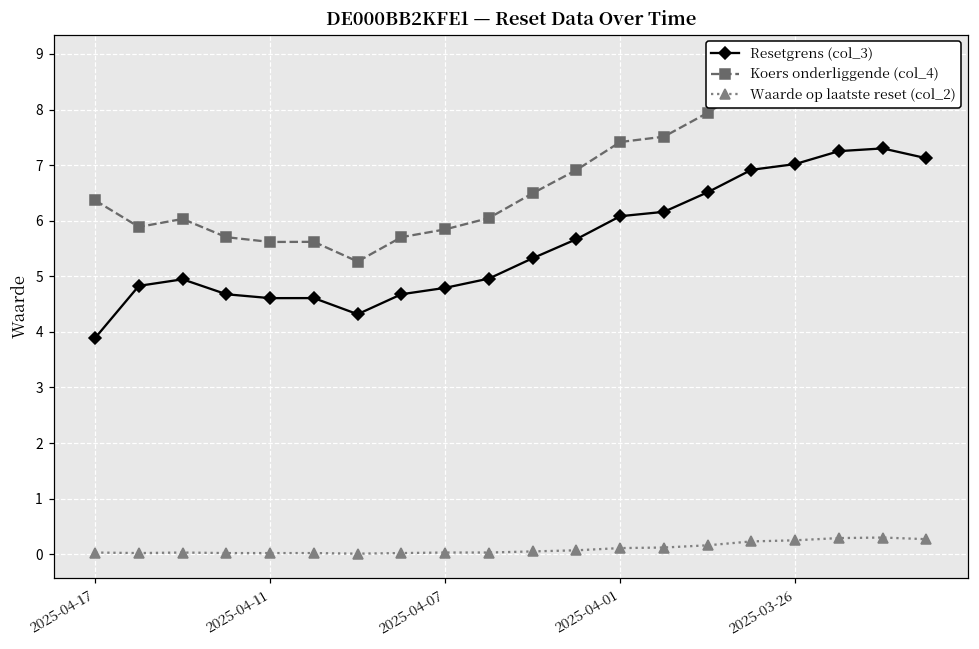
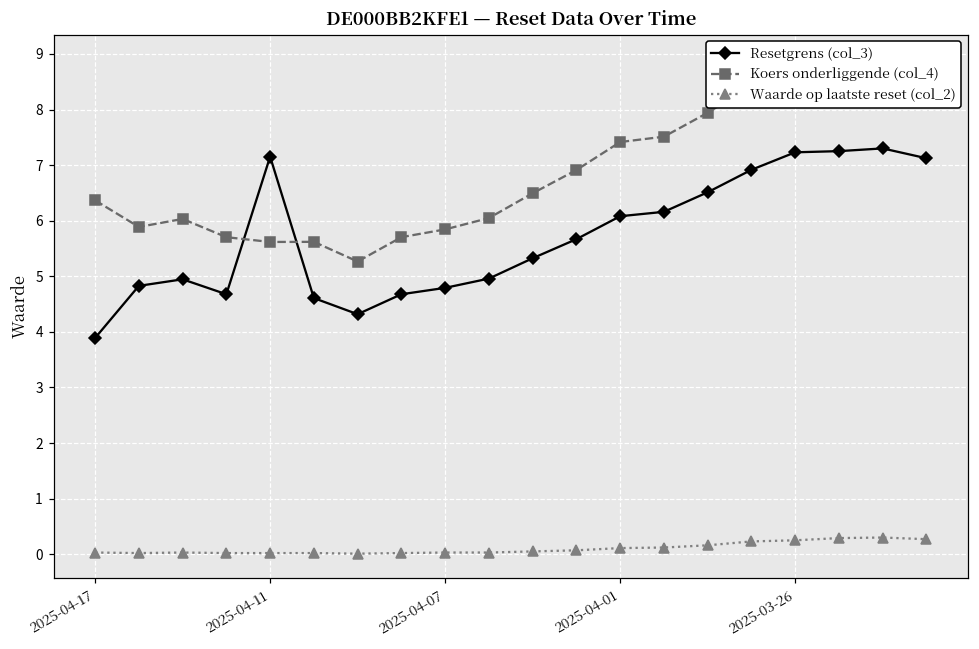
  {
    "Resetgrens (col_3)": {
      "2025-04-17": 3.9,
-     "2025-04-11": 4.6,
+     "2025-04-11": 7.2,
      "2025-04-07": 4.8,
      "2025-04-01": 6.1,
-     "2025-03-26": 7.0
+     "2025-03-26": 7.2
    }
  }
